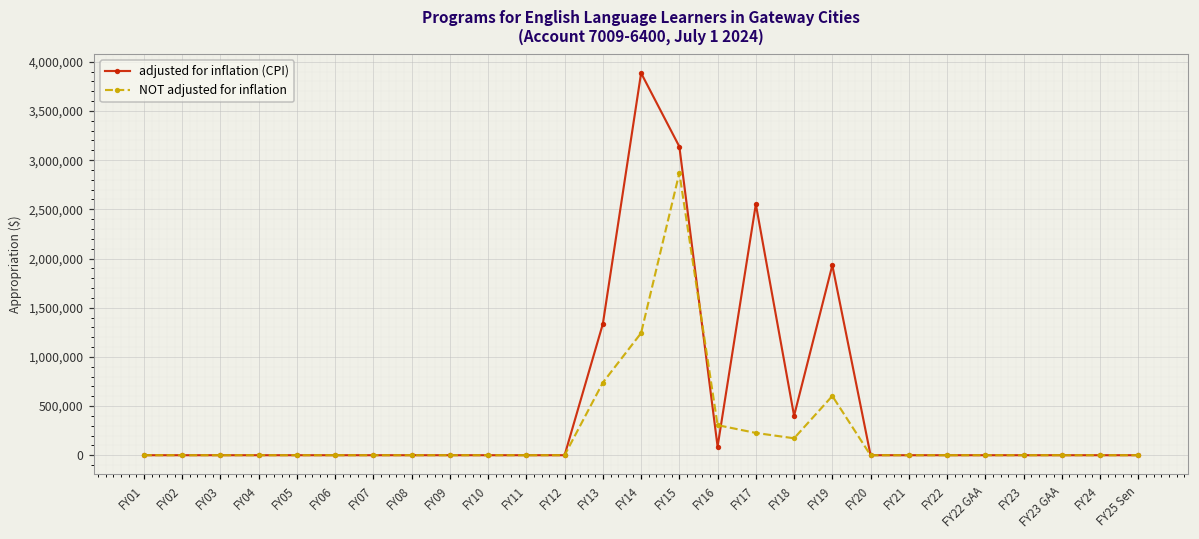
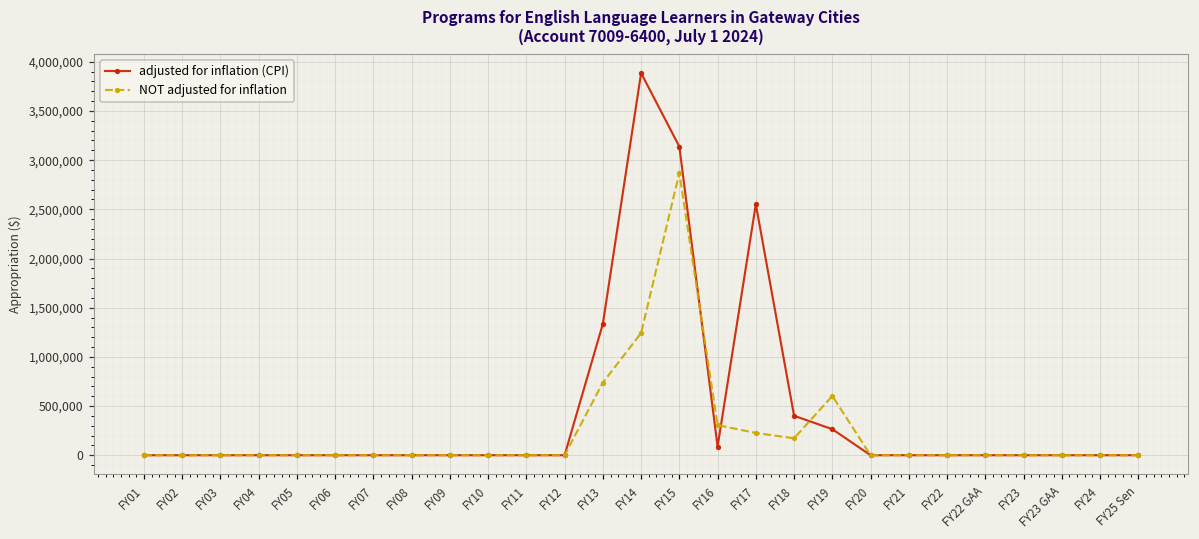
  {
    "adjusted for inflation (CPI)": {
      "FY13": "1,300,000",
      "FY14": "3,900,000",
      "FY15": "3,100,000",
      "FY16": "100,000",
      "FY17": "2,600,000",
      "FY18": "400,000",
-     "FY19": "1,900,000"
+     "FY19": "300,000"
    },
    "NOT adjusted for inflation": {
      "FY13": "700,000",
      "FY14": "1,200,000",
      "FY15": "2,900,000",
      "FY16": "300,000",
      "FY17": "200,000",
      "FY18": "200,000",
      "FY19": "600,000"
    }
  }
